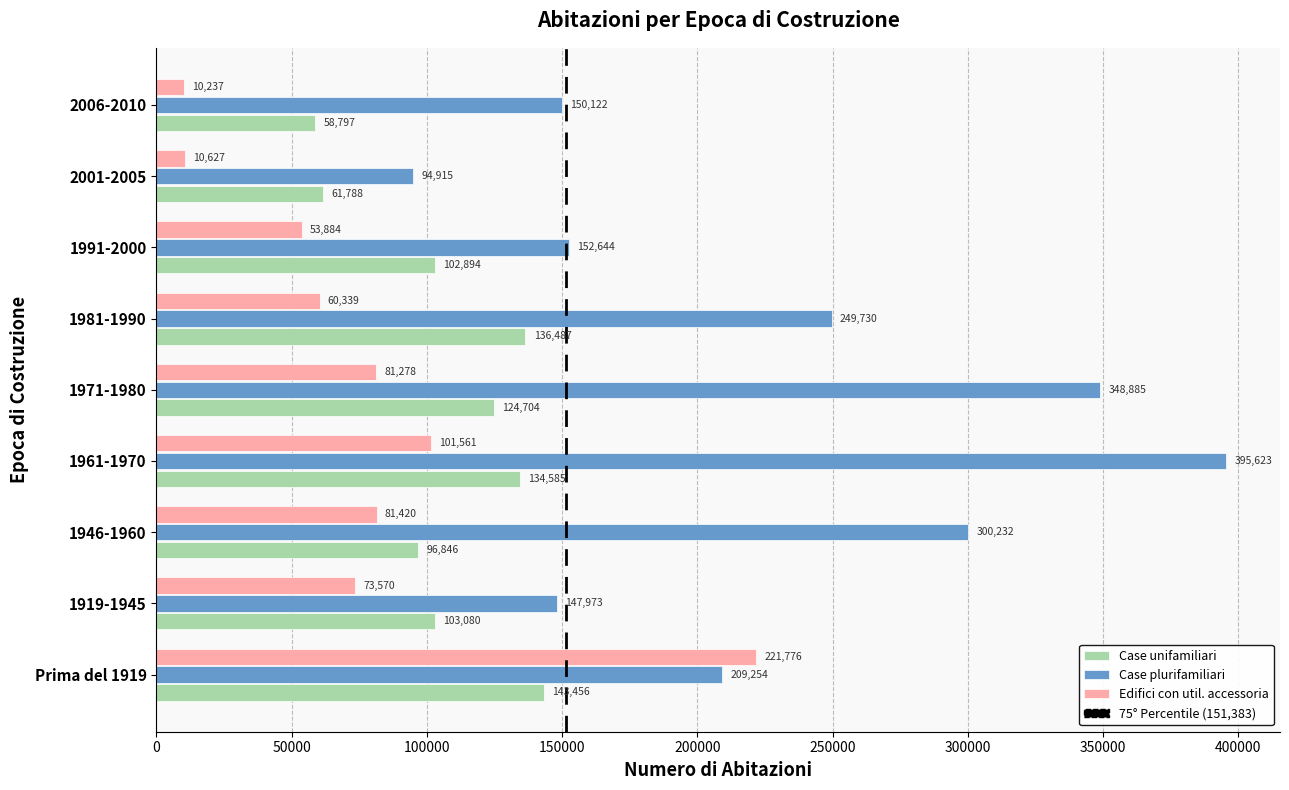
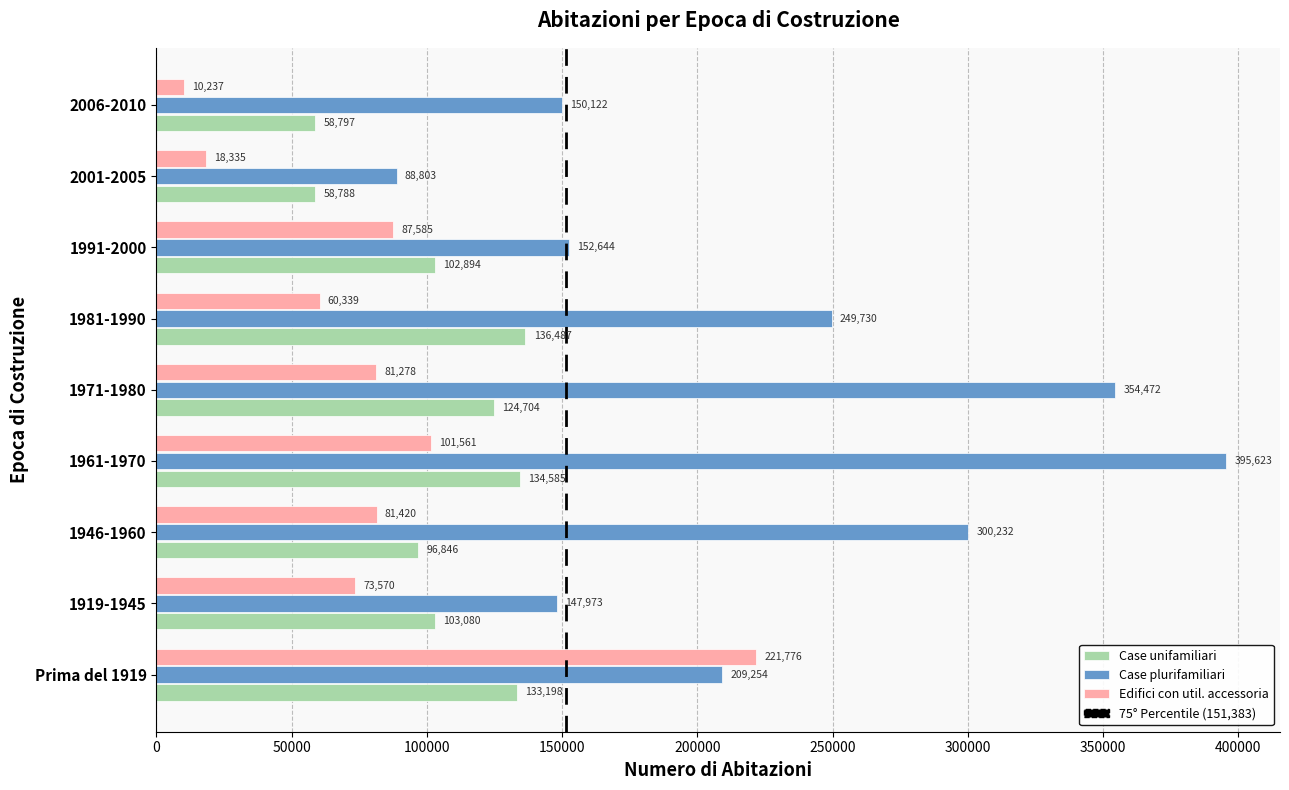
  {
    "Case unifamiliari": {
      "2006-2010": "58,797",
-     "2001-2005": "61,788",
+     "2001-2005": "58,788",
      "1991-2000": "102,894",
      "1981-1990": "136,487",
      "1971-1980": "124,704",
      "1961-1970": "134,585",
      "1946-1960": "96,846",
      "1919-1945": "103,080",
-     "Prima del 1919": "143,456"
+     "Prima del 1919": "133,198"
    },
    "Case plurifamiliari": {
      "2006-2010": "150,122",
-     "2001-2005": "94,915",
+     "2001-2005": "88,803",
      "1991-2000": "152,644",
      "1981-1990": "249,730",
-     "1971-1980": "348,885",
+     "1971-1980": "354,472",
      "1961-1970": "395,623",
      "1946-1960": "300,232",
      "1919-1945": "147,973",
      "Prima del 1919": "209,254"
    },
    "Edifici con util. accessoria": {
      "2006-2010": "10,237",
-     "2001-2005": "10,627",
-     "1991-2000": "53,884",
+     "2001-2005": "18,335",
+     "1991-2000": "87,585",
      "1981-1990": "60,339",
      "1971-1980": "81,278",
      "1961-1970": "101,561",
      "1946-1960": "81,420",
      "1919-1945": "73,570",
      "Prima del 1919": "221,776"
    }
  }
